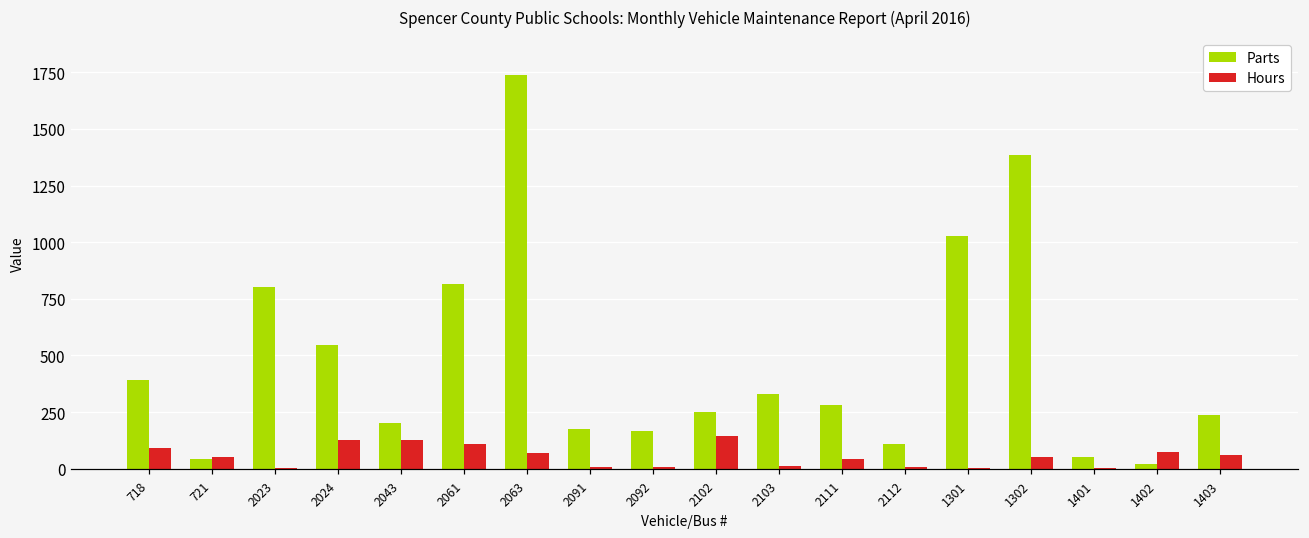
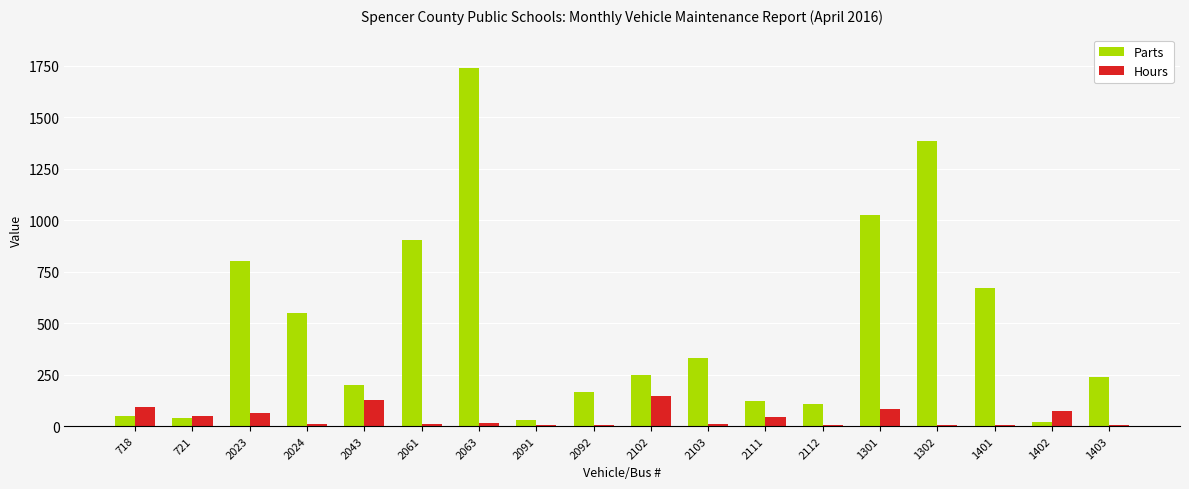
  {
    "Parts": {
-     "718": 390,
+     "718": 50,
      "721": 40,
      "2023": 800,
      "2024": 550,
      "2043": 200,
-     "2061": 820,
+     "2061": 900,
      "2063": 1740,
-     "2091": 180,
+     "2091": 30,
      "2092": 170,
      "2102": 250,
      "2103": 330,
-     "2111": 280,
+     "2111": 120,
      "2112": 110,
      "1301": 1030,
      "1302": 1390,
-     "1401": 50,
+     "1401": 670,
      "1402": 20,
      "1403": 240
    },
    "Hours": {
      "718": 90,
      "721": 50,
-     "2023": 0,
-     "2024": 130,
+     "2023": 60,
+     "2024": 10,
      "2043": 130,
-     "2061": 110,
-     "2063": 70,
+     "2061": 10,
+     "2063": 20,
      "2102": 150,
      "2111": 40,
-     "1301": 0,
-     "1302": 50,
+     "1301": 80,
+     "1302": 0,
      "1402": 80,
-     "1403": 60
+     "1403": 0
    }
  }
